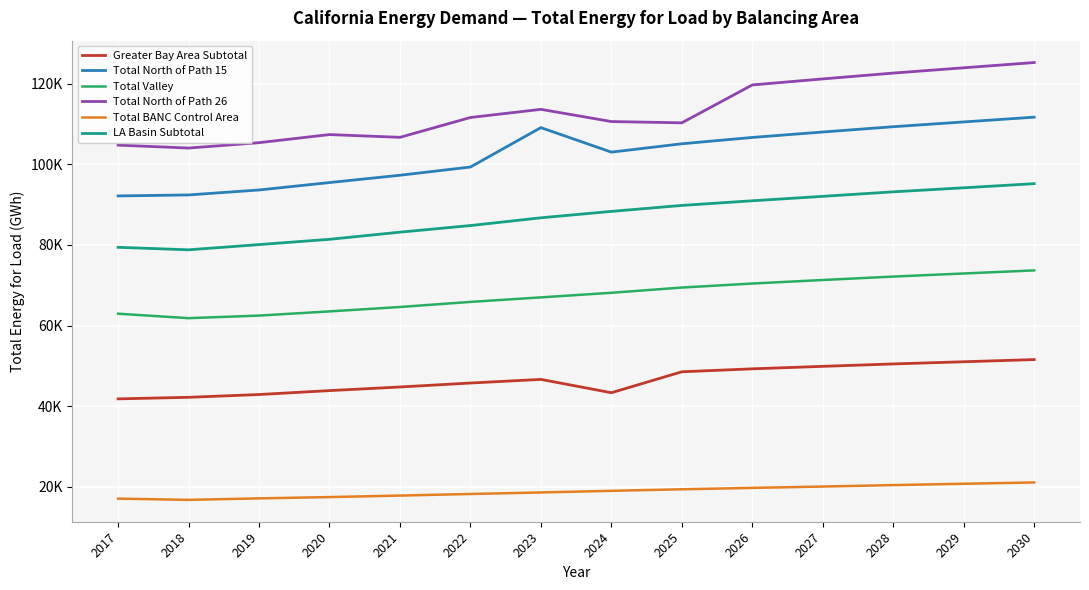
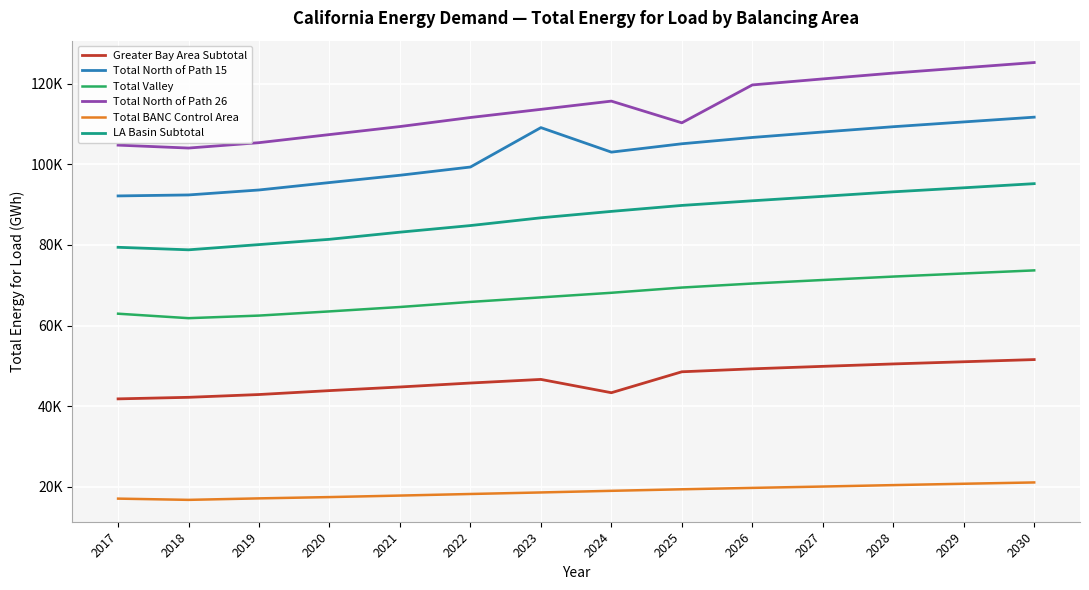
  {
    "Greater Bay Area Subtotal": {
      "2017": 42000,
      "2018": 42000,
      "2019": 43000,
      "2020": 44000,
      "2021": 45000,
      "2022": 46000,
      "2023": 47000,
      "2024": 43000,
      "2025": 49000,
      "2026": 49000,
      "2027": 50000,
      "2028": 50000,
      "2029": 51000,
      "2030": 52000
    },
    "Total North of Path 15": {
      "2017": 92000,
      "2018": 92000,
      "2019": 94000,
      "2020": 95000,
      "2021": 97000,
      "2022": 99000,
      "2023": 109000,
      "2024": 103000,
      "2025": 105000,
      "2026": 107000,
      "2027": 108000,
      "2028": 109000,
      "2029": 110000,
      "2030": 112000
    },
    "Total North of Path 26": {
      "2017": 105000,
      "2018": 104000,
      "2019": 105000,
      "2020": 107000,
-     "2021": 107000,
+     "2021": 109000,
      "2022": 112000,
      "2023": 114000,
-     "2024": 111000,
+     "2024": 116000,
      "2025": 110000,
      "2026": 120000,
      "2027": 121000,
      "2028": 123000,
      "2029": 124000,
      "2030": 125000
    },
    "Total BANC Control Area": {
      "2017": 17000,
      "2018": 17000,
      "2019": 17000,
      "2020": 17000,
      "2021": 18000,
      "2022": 18000,
      "2023": 19000,
      "2024": 19000,
      "2025": 19000,
      "2026": 20000,
      "2027": 20000,
      "2028": 20000,
      "2029": 21000,
      "2030": 21000
    }
  }
